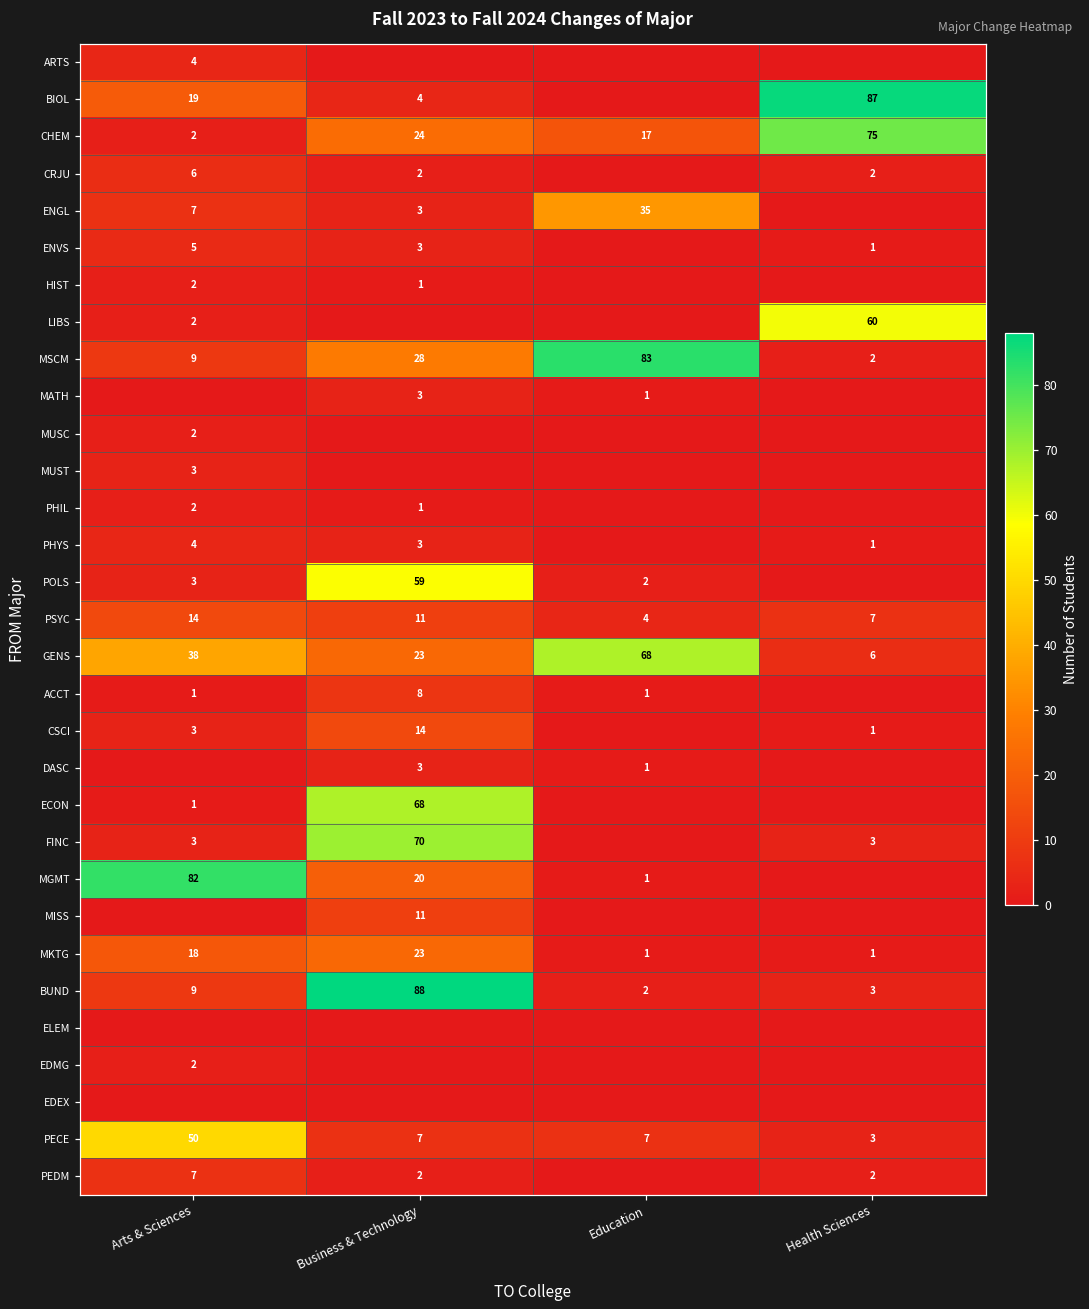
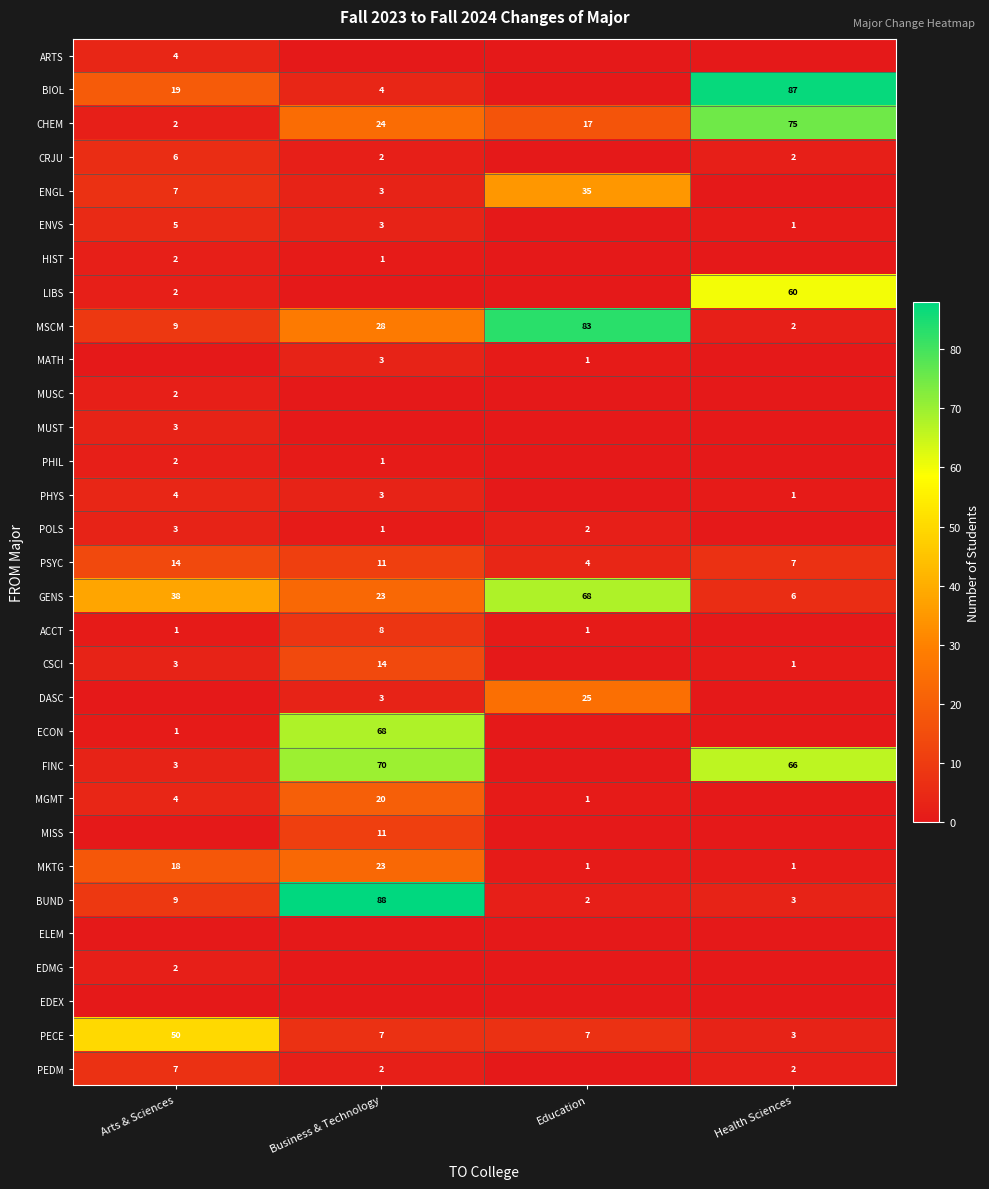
  {
    "ARTS": {
      "Arts & Sciences": 4
    },
    "BIOL": {
      "Arts & Sciences": 19,
      "Business & Technology": 4,
      "Health Sciences": 87
    },
    "CHEM": {
      "Arts & Sciences": 2,
      "Business & Technology": 24,
      "Education": 17,
      "Health Sciences": 75
    },
    "CRJU": {
      "Arts & Sciences": 6,
      "Business & Technology": 2,
      "Health Sciences": 2
    },
    "ENGL": {
      "Arts & Sciences": 7,
      "Business & Technology": 3,
      "Education": 35
    },
    "ENVS": {
      "Arts & Sciences": 5,
      "Business & Technology": 3,
      "Health Sciences": 1
    },
    "HIST": {
      "Arts & Sciences": 2,
      "Business & Technology": 1
    },
    "LIBS": {
      "Arts & Sciences": 2,
      "Health Sciences": 60
    },
    "MSCM": {
      "Arts & Sciences": 9,
      "Business & Technology": 28,
      "Education": 83,
      "Health Sciences": 2
    },
    "MATH": {
      "Business & Technology": 3,
      "Education": 1
    },
    "MUSC": {
      "Arts & Sciences": 2
    },
    "MUST": {
      "Arts & Sciences": 3
    },
    "PHIL": {
      "Arts & Sciences": 2,
      "Business & Technology": 1
    },
    "PHYS": {
      "Arts & Sciences": 4,
      "Business & Technology": 3,
      "Health Sciences": 1
    },
    "POLS": {
      "Arts & Sciences": 3,
-     "Business & Technology": 59,
+     "Business & Technology": 1,
      "Education": 2
    },
    "PSYC": {
      "Arts & Sciences": 14,
      "Business & Technology": 11,
      "Education": 4,
      "Health Sciences": 7
    },
    "GENS": {
      "Arts & Sciences": 38,
      "Business & Technology": 23,
      "Education": 68,
      "Health Sciences": 6
    },
    "ACCT": {
      "Arts & Sciences": 1,
      "Business & Technology": 8,
      "Education": 1
    },
    "CSCI": {
      "Arts & Sciences": 3,
      "Business & Technology": 14,
      "Health Sciences": 1
    },
    "DASC": {
      "Business & Technology": 3,
-     "Education": 1
+     "Education": 25
    },
    "ECON": {
      "Arts & Sciences": 1,
      "Business & Technology": 68
    },
    "FINC": {
      "Arts & Sciences": 3,
      "Business & Technology": 70,
-     "Health Sciences": 3
+     "Health Sciences": 66
    },
    "MGMT": {
-     "Arts & Sciences": 82,
+     "Arts & Sciences": 4,
      "Business & Technology": 20,
      "Education": 1
    },
    "MISS": {
      "Business & Technology": 11
    },
    "MKTG": {
      "Arts & Sciences": 18,
      "Business & Technology": 23,
      "Education": 1,
      "Health Sciences": 1
    },
    "BUND": {
      "Arts & Sciences": 9,
      "Business & Technology": 88,
      "Education": 2,
      "Health Sciences": 3
    },
    "EDMG": {
      "Arts & Sciences": 2
    },
    "PECE": {
      "Arts & Sciences": 50,
      "Business & Technology": 7,
      "Education": 7,
      "Health Sciences": 3
    },
    "PEDM": {
      "Arts & Sciences": 7,
      "Business & Technology": 2,
      "Health Sciences": 2
    }
  }
